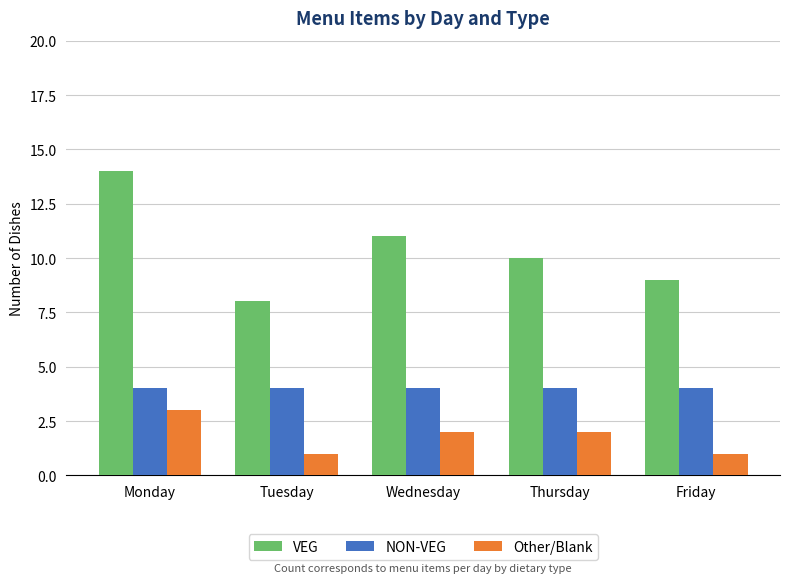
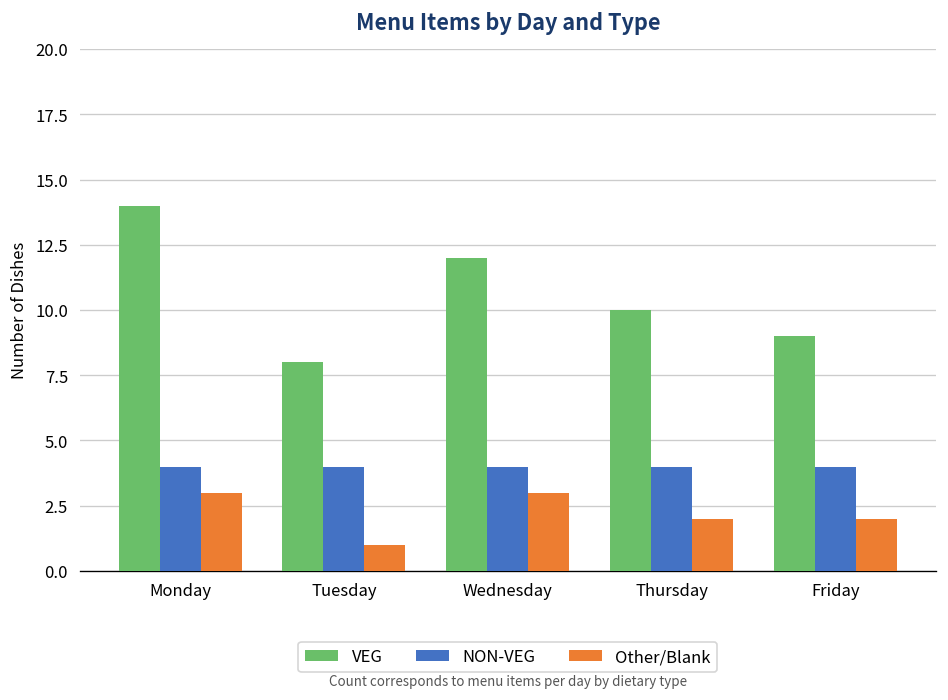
  {
    "VEG": {
      "Monday": 14,
      "Tuesday": 8,
-     "Wednesday": 11,
+     "Wednesday": 12,
      "Thursday": 10,
      "Friday": 9
    },
    "NON-VEG": {
      "Monday": 4,
      "Tuesday": 4,
      "Wednesday": 4,
      "Thursday": 4,
      "Friday": 4
    },
    "Other/Blank": {
      "Monday": 3,
      "Tuesday": 1,
-     "Wednesday": 2,
+     "Wednesday": 3,
      "Thursday": 2,
-     "Friday": 1
+     "Friday": 2
    }
  }
